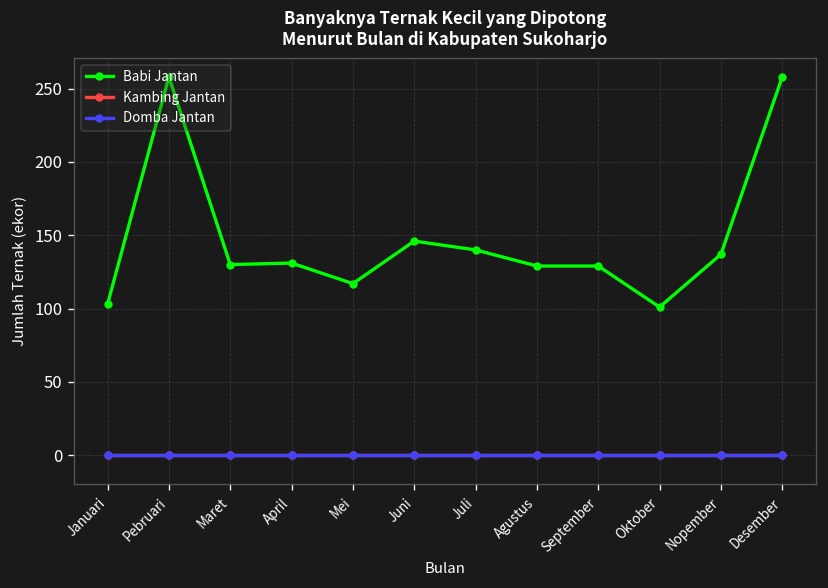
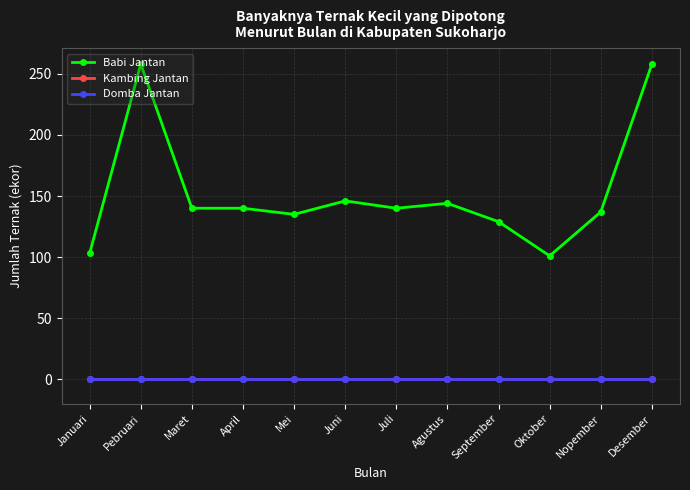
  {
    "Babi Jantan": {
      "Januari": 103,
-     "Maret": 130,
-     "April": 131,
-     "Mei": 117,
+     "Maret": 140,
+     "April": 140,
+     "Mei": 135,
      "Juni": 146,
      "Juli": 140,
-     "Agustus": 129,
+     "Agustus": 144,
      "September": 129,
      "Oktober": 101,
      "Nopember": 137,
      "Desember": 258
    },
    "Domba Jantan": {
      "Januari": 0,
      "Pebruari": 0,
      "Maret": 0,
      "April": 0,
      "Mei": 0,
      "Juni": 0,
      "Juli": 0,
      "Agustus": 0,
      "September": 0,
      "Oktober": 0,
      "Nopember": 0,
      "Desember": 0
    }
  }
